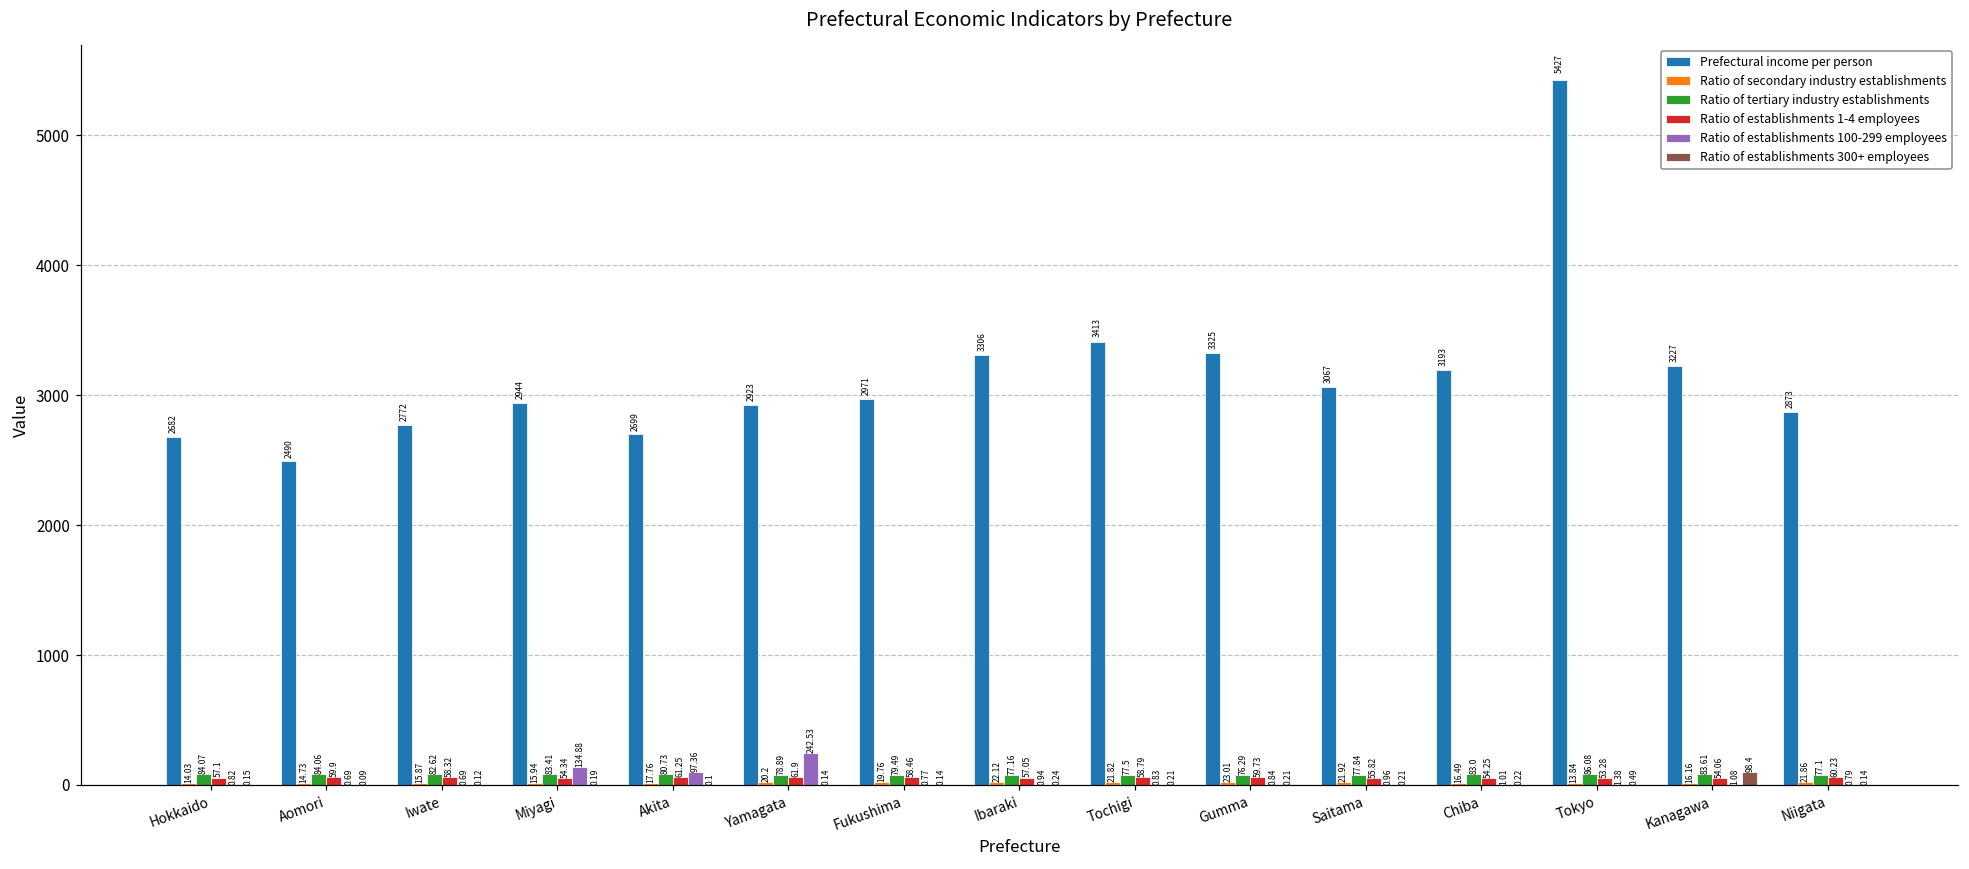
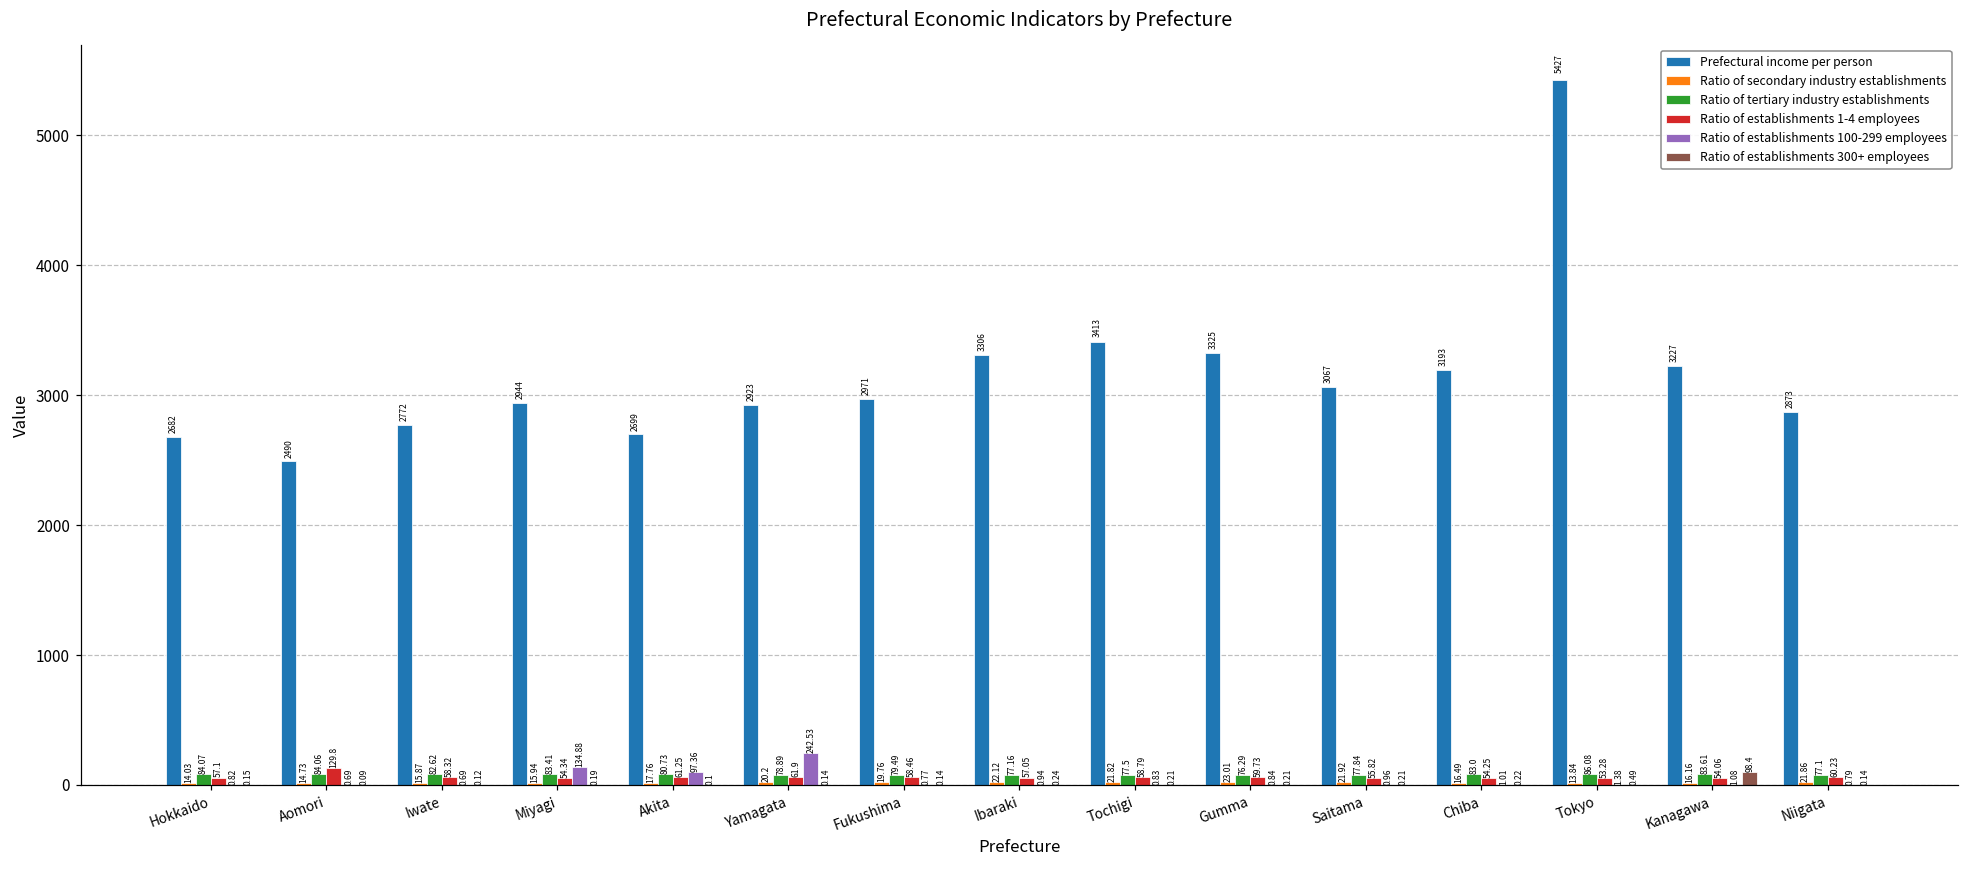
  {
    "Prefectural income per person": {
      "Hokkaido": 2682,
      "Aomori": 2490,
      "Iwate": 2772,
      "Miyagi": 2944,
      "Akita": 2699,
      "Yamagata": 2923,
      "Fukushima": 2971,
      "Ibaraki": 3306,
      "Tochigi": 3413,
      "Gumma": 3325,
      "Saitama": 3067,
      "Chiba": 3193,
      "Tokyo": 5427,
      "Kanagawa": 3227,
      "Niigata": 2873
    },
    "Ratio of secondary industry establishments": {
      "Hokkaido": 14.03,
      "Aomori": 14.73,
      "Iwate": 15.87,
      "Miyagi": 15.94,
      "Akita": 17.76,
      "Yamagata": 20.2,
      "Fukushima": 19.76,
      "Ibaraki": 22.12,
      "Tochigi": 21.82,
      "Gumma": 23.01,
      "Saitama": 21.92,
      "Chiba": 16.49,
      "Tokyo": 13.84,
      "Kanagawa": 16.16,
      "Niigata": 21.86
    },
    "Ratio of tertiary industry establishments": {
      "Hokkaido": 84.07,
      "Aomori": 84.06,
      "Iwate": 82.62,
      "Miyagi": 83.41,
      "Akita": 80.73,
      "Yamagata": 78.89,
      "Fukushima": 79.49,
      "Ibaraki": 77.16,
      "Tochigi": 77.5,
      "Gumma": 76.29,
      "Saitama": 77.84,
      "Chiba": 83.0,
      "Tokyo": 86.08,
      "Kanagawa": 83.61,
      "Niigata": 77.1
    },
    "Ratio of establishments 1-4 employees": {
      "Hokkaido": 57.1,
-     "Aomori": 59.9,
+     "Aomori": 129.8,
      "Iwate": 58.32,
      "Miyagi": 54.34,
      "Akita": 61.25,
      "Yamagata": 61.9,
      "Fukushima": 58.46,
      "Ibaraki": 57.05,
      "Tochigi": 58.79,
      "Gumma": 59.73,
      "Saitama": 55.82,
      "Chiba": 54.25,
      "Tokyo": 53.28,
      "Kanagawa": 54.06,
      "Niigata": 60.23
    },
    "Ratio of establishments 100-299 employees": {
      "Hokkaido": 0.82,
      "Aomori": 0.69,
      "Iwate": 0.69,
      "Miyagi": 134.88,
      "Akita": 97.36,
      "Yamagata": 242.53,
      "Fukushima": 0.77,
      "Ibaraki": 0.94,
      "Tochigi": 0.83,
      "Gumma": 0.84,
      "Saitama": 0.96,
      "Chiba": 1.01,
      "Tokyo": 1.38,
      "Kanagawa": 1.08,
      "Niigata": 0.79
    },
    "Ratio of establishments 300+ employees": {
      "Hokkaido": 0.15,
      "Aomori": 0.09,
      "Iwate": 0.12,
      "Miyagi": 0.19,
      "Akita": 0.1,
      "Yamagata": 0.14,
      "Fukushima": 0.14,
      "Ibaraki": 0.24,
      "Tochigi": 0.21,
      "Gumma": 0.21,
      "Saitama": 0.21,
      "Chiba": 0.22,
      "Tokyo": 0.49,
      "Kanagawa": 98.4,
      "Niigata": 0.14
    }
  }
